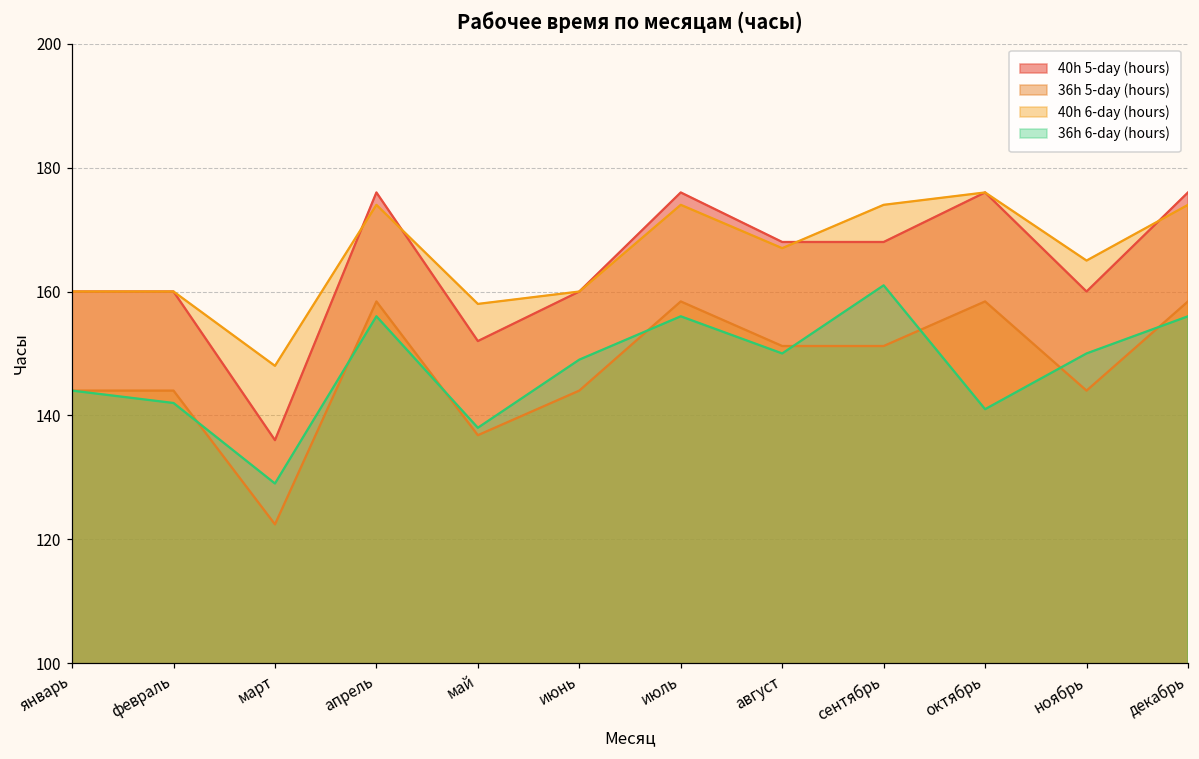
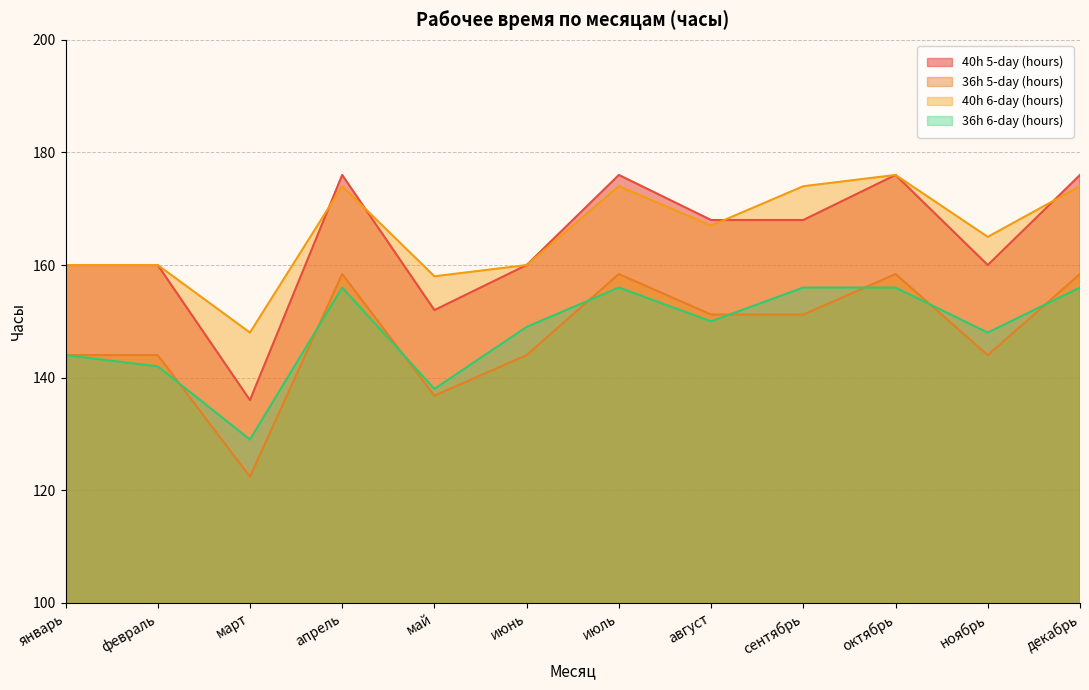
  {
    "36h 6-day (hours)": {
      "февраль": 142,
      "март": 129,
      "апрель": 156,
      "май": 138,
      "июнь": 149,
      "июль": 156,
      "август": 150,
-     "сентябрь": 161,
-     "октябрь": 141,
-     "ноябрь": 150,
+     "сентябрь": 156,
+     "октябрь": 156,
+     "ноябрь": 148,
      "декабрь": 156
    }
  }
